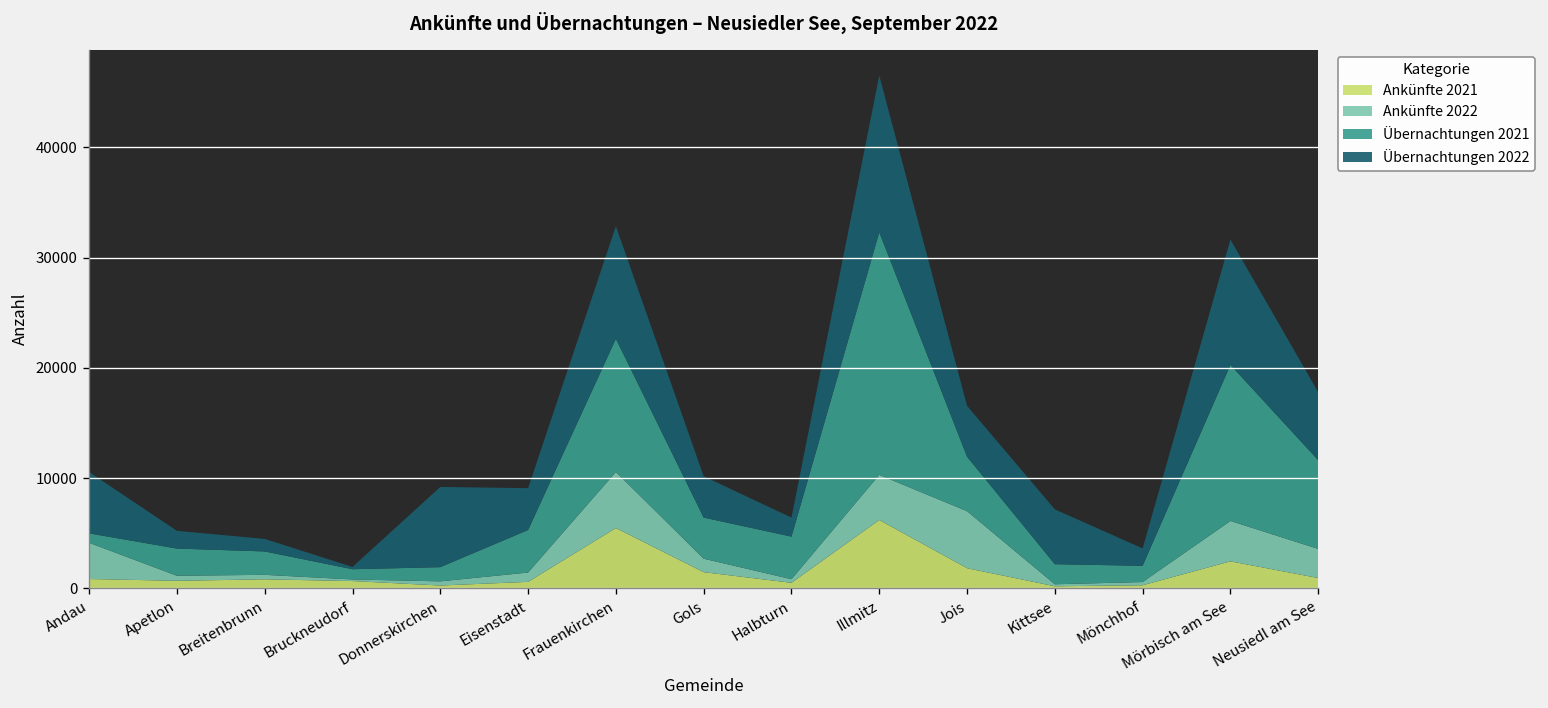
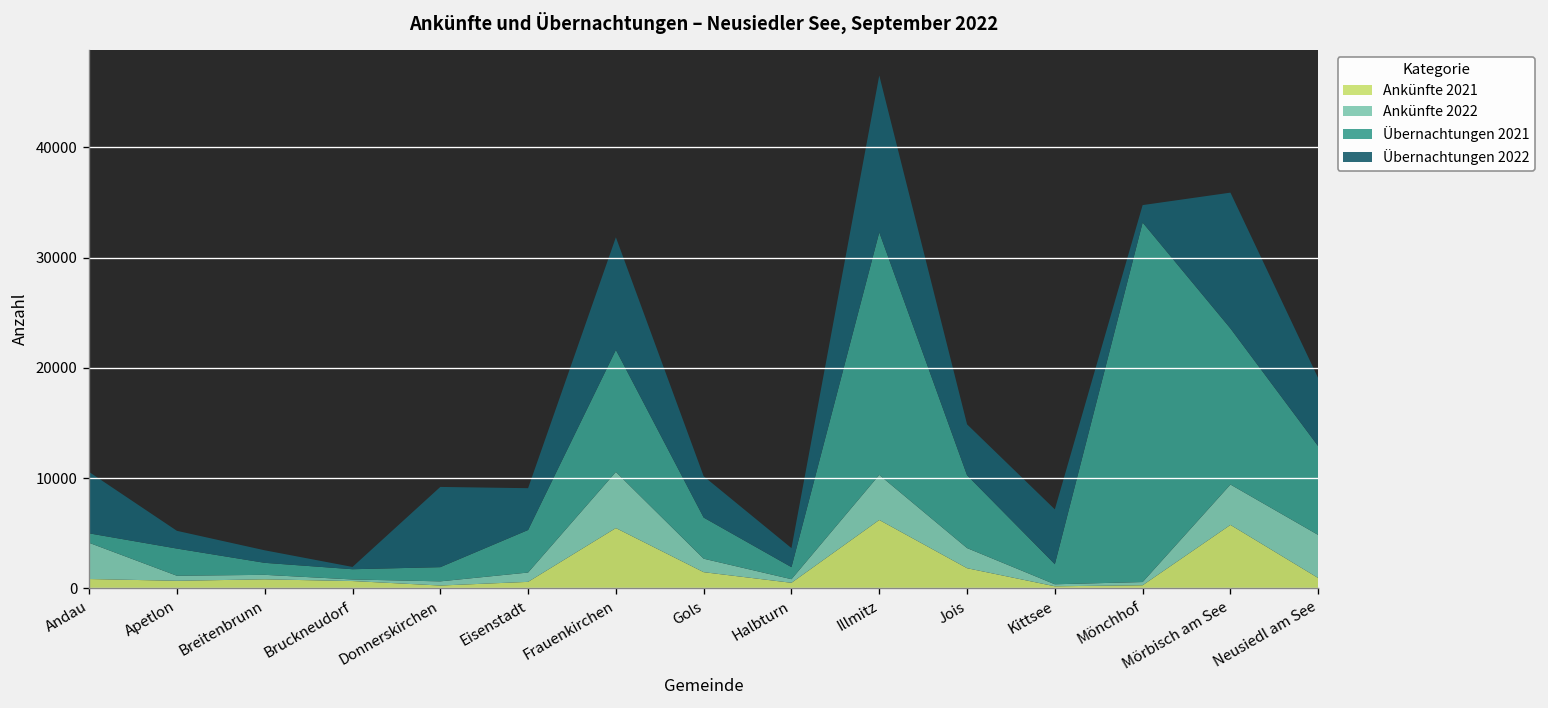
  {
    "Ankünfte 2021": {
      "Andau": 1000,
      "Apetlon": 1000,
      "Breitenbrunn": 1000,
      "Eisenstadt": 1000,
      "Frauenkirchen": 5000,
      "Gols": 1000,
      "Halbturn": 0,
      "Illmitz": 6000,
      "Jois": 2000,
-     "Mörbisch am See": 2000,
+     "Mörbisch am See": 6000,
      "Neusiedl am See": 1000
    },
    "Ankünfte 2022": {
      "Andau": 3000,
      "Apetlon": 0,
      "Breitenbrunn": 0,
      "Donnerskirchen": 0,
      "Eisenstadt": 1000,
      "Frauenkirchen": 5000,
      "Gols": 1000,
      "Halbturn": 0,
      "Illmitz": 4000,
-     "Jois": 5000,
+     "Jois": 2000,
      "Mönchhof": 0,
      "Mörbisch am See": 4000,
-     "Neusiedl am See": 3000
+     "Neusiedl am See": 4000
    },
    "Übernachtungen 2021": {
      "Andau": 1000,
      "Apetlon": 2000,
-     "Breitenbrunn": 2000,
+     "Breitenbrunn": 1000,
      "Donnerskirchen": 1000,
      "Eisenstadt": 4000,
-     "Frauenkirchen": 12000,
+     "Frauenkirchen": 11000,
      "Gols": 4000,
-     "Halbturn": 4000,
+     "Halbturn": 1000,
      "Illmitz": 22000,
-     "Jois": 5000,
+     "Jois": 7000,
      "Kittsee": 2000,
-     "Mönchhof": 1000,
+     "Mönchhof": 33000,
      "Mörbisch am See": 14000,
      "Neusiedl am See": 8000
    },
    "Übernachtungen 2022": {
      "Andau": 6000,
      "Apetlon": 2000,
      "Breitenbrunn": 1000,
      "Donnerskirchen": 7000,
      "Eisenstadt": 4000,
      "Frauenkirchen": 10000,
      "Gols": 4000,
      "Halbturn": 2000,
      "Illmitz": 14000,
      "Jois": 5000,
      "Kittsee": 5000,
      "Mönchhof": 2000,
-     "Mörbisch am See": 11000,
+     "Mörbisch am See": 12000,
      "Neusiedl am See": 6000
    }
  }
